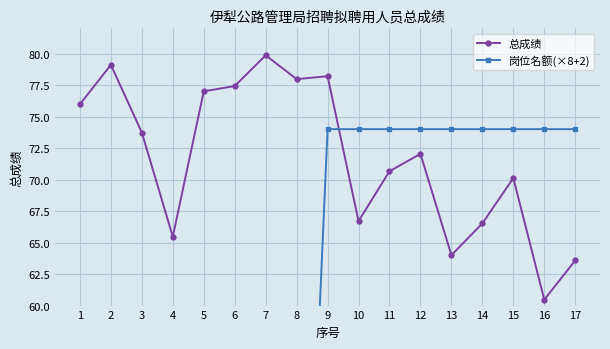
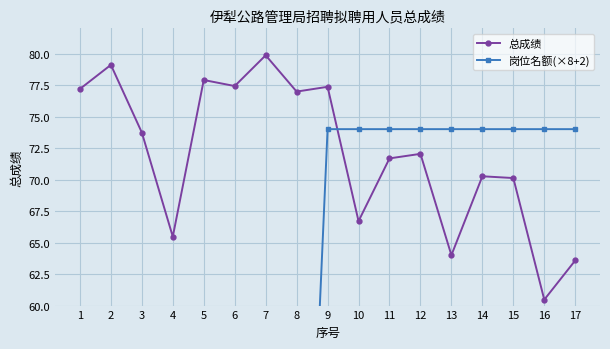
  {
    "总成绩": {
-     "1": 76.0,
+     "1": 77.2,
      "2": 79.1,
      "3": 73.7,
      "4": 65.5,
-     "5": 77.0,
+     "5": 77.9,
      "6": 77.4,
      "7": 79.9,
-     "8": 78.0,
-     "9": 78.2,
+     "8": 77.0,
+     "9": 77.4,
      "10": 66.7,
-     "11": 70.7,
+     "11": 71.7,
      "12": 72.0,
      "13": 64.0,
-     "14": 66.5,
+     "14": 70.3,
      "15": 70.1,
      "16": 60.5,
      "17": 63.6
    },
    "岗位名额(×8+2)": {
      "9": 74.0,
      "10": 74.0,
      "11": 74.0,
      "12": 74.0,
      "13": 74.0,
      "14": 74.0,
      "15": 74.0,
      "16": 74.0,
      "17": 74.0
    }
  }
